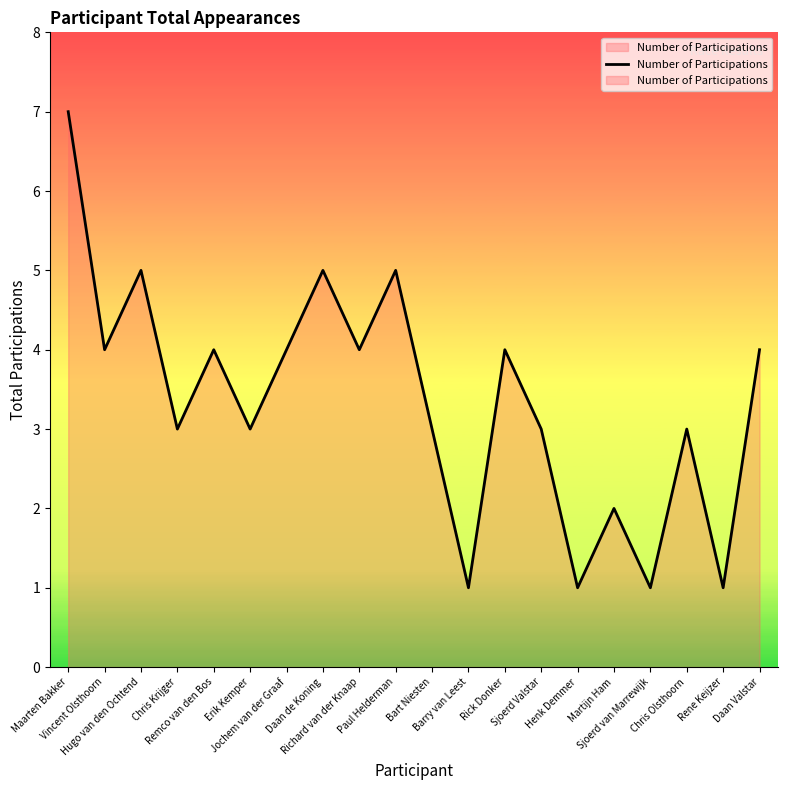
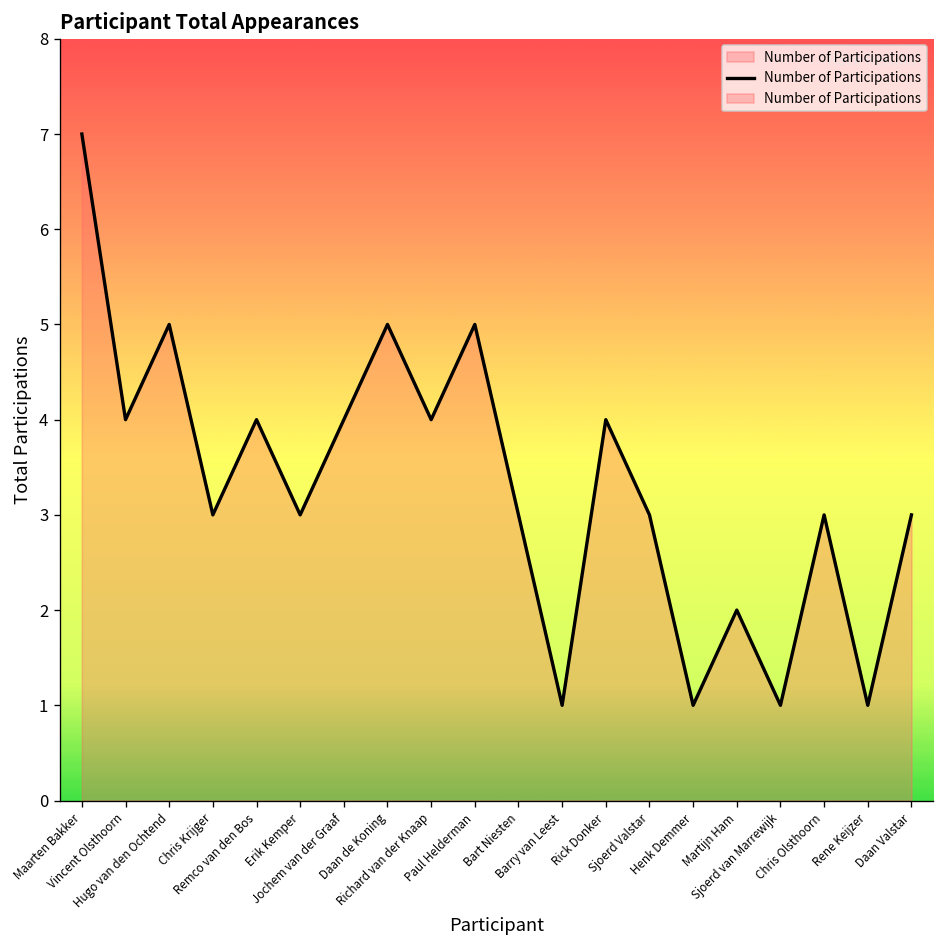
  {
    "Maarten Bakker": 7,
    "Vincent Olsthoorn": 4,
    "Hugo van den Ochtend": 5,
    "Chris Krijger": 3,
    "Remco van den Bos": 4,
    "Erik Kemper": 3,
    "Jochem van der Graaf": 4,
    "Daan de Koning": 5,
    "Richard van der Knaap": 4,
    "Paul Helderman": 5,
    "Bart Niesten": 3,
    "Barry van Leest": 1,
    "Rick Donker": 4,
    "Sjoerd Valstar": 3,
    "Henk Demmer": 1,
    "Martijn Ham": 2,
    "Sjoerd van Marrewijk": 1,
    "Chris Olsthoorn": 3,
    "Rene Keijzer": 1,
-   "Daan Valstar": 4
+   "Daan Valstar": 3
  }
